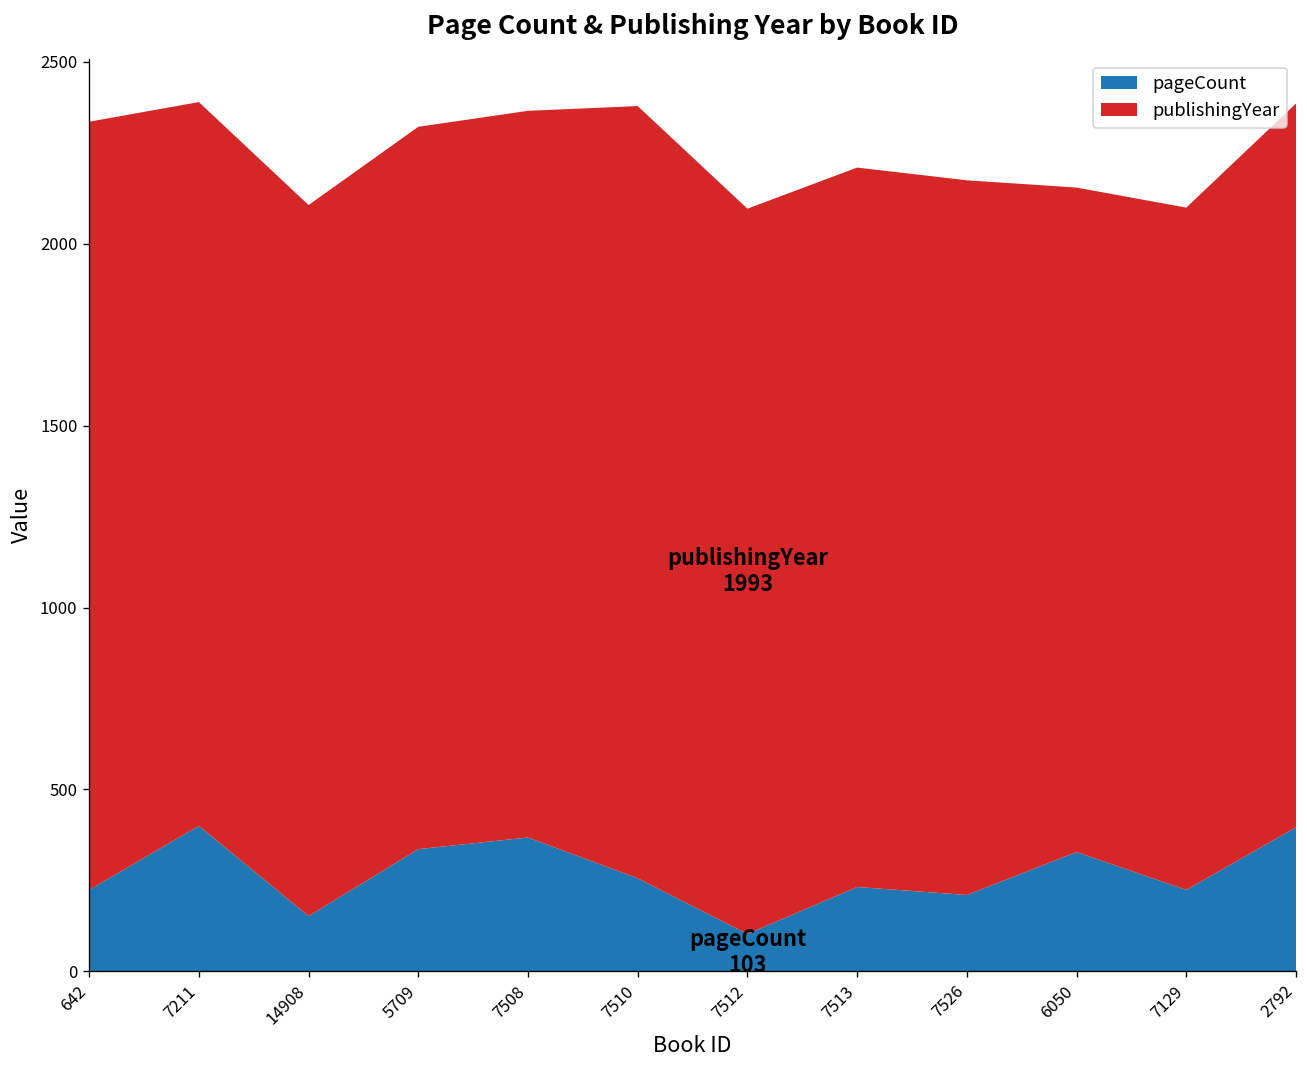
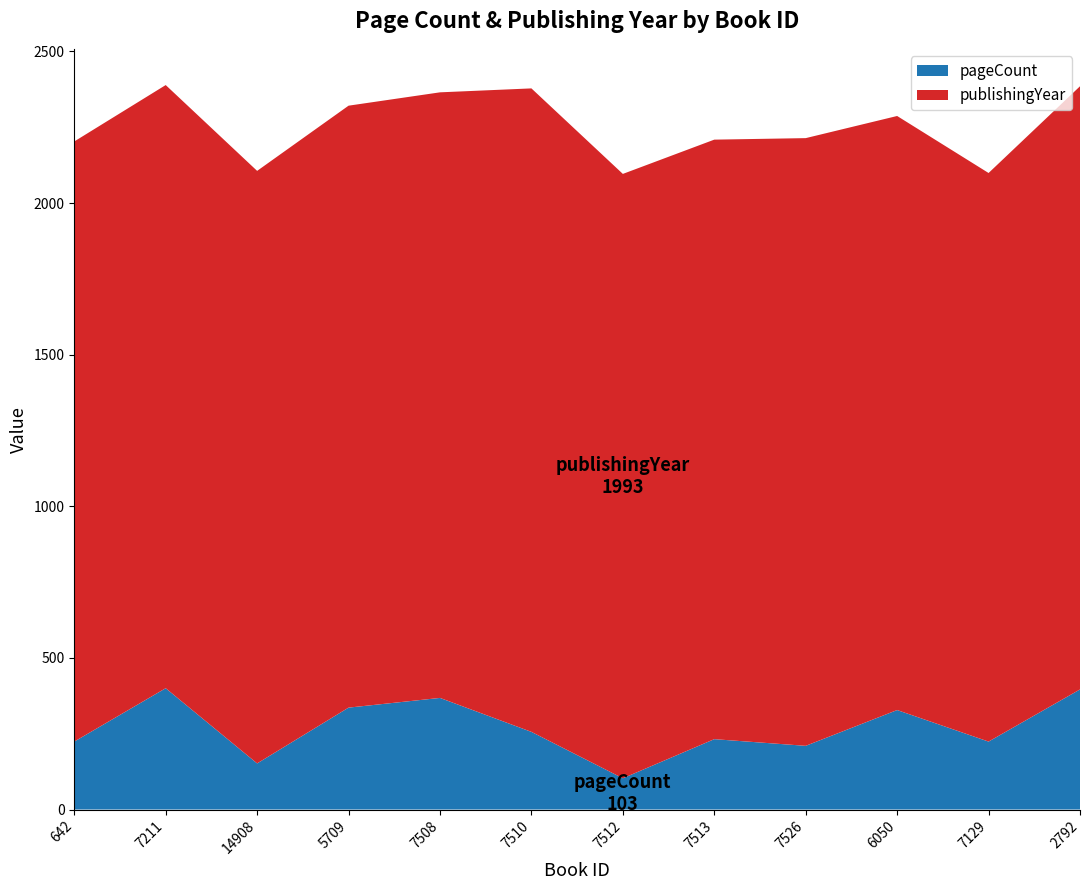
  {
    "publishingYear": {
-     "642": 2110,
+     "642": 1980,
      "7211": 1990,
      "14908": 1950,
      "5709": 1990,
      "7508": 2000,
      "7510": 2120,
      "7512": 1990,
      "7513": 1980,
-     "7526": 1960,
-     "6050": 1830,
+     "7526": 2000,
+     "6050": 1960,
      "7129": 1880,
      "2792": 1990
    }
  }
